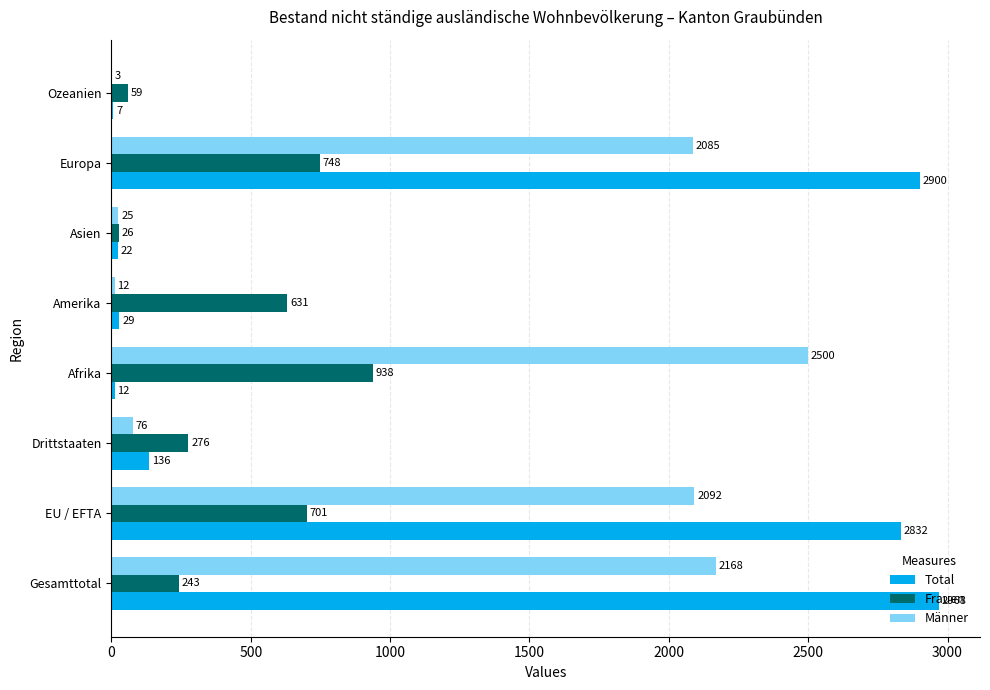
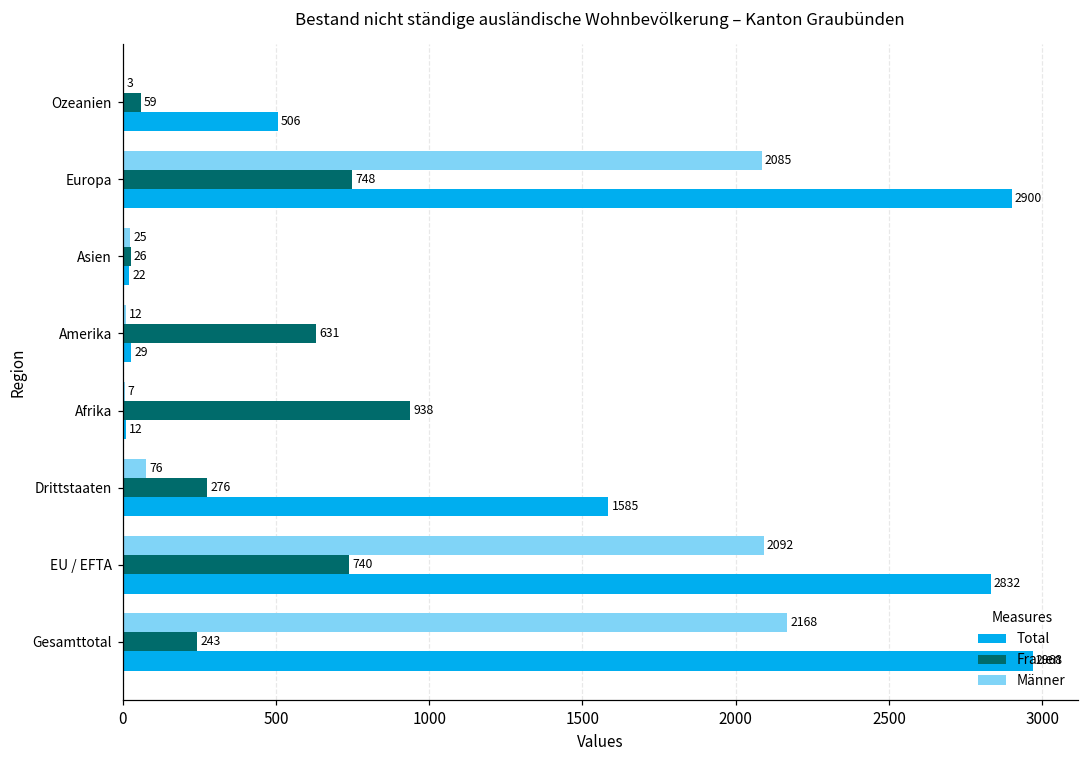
  {
    "Total": {
-     "Ozeanien": 7,
+     "Ozeanien": 506,
      "Europa": 2900,
      "Asien": 22,
      "Amerika": 29,
      "Afrika": 12,
-     "Drittstaaten": 136,
+     "Drittstaaten": 1585,
      "EU / EFTA": 2832,
      "Gesamttotal": 2968
    },
    "Frauen": {
      "Ozeanien": 59,
      "Europa": 748,
      "Asien": 26,
      "Amerika": 631,
      "Afrika": 938,
      "Drittstaaten": 276,
-     "EU / EFTA": 701,
+     "EU / EFTA": 740,
      "Gesamttotal": 243
    },
    "Männer": {
      "Ozeanien": 3,
      "Europa": 2085,
      "Asien": 25,
      "Amerika": 12,
-     "Afrika": 2500,
+     "Afrika": 7,
      "Drittstaaten": 76,
      "EU / EFTA": 2092,
      "Gesamttotal": 2168
    }
  }
